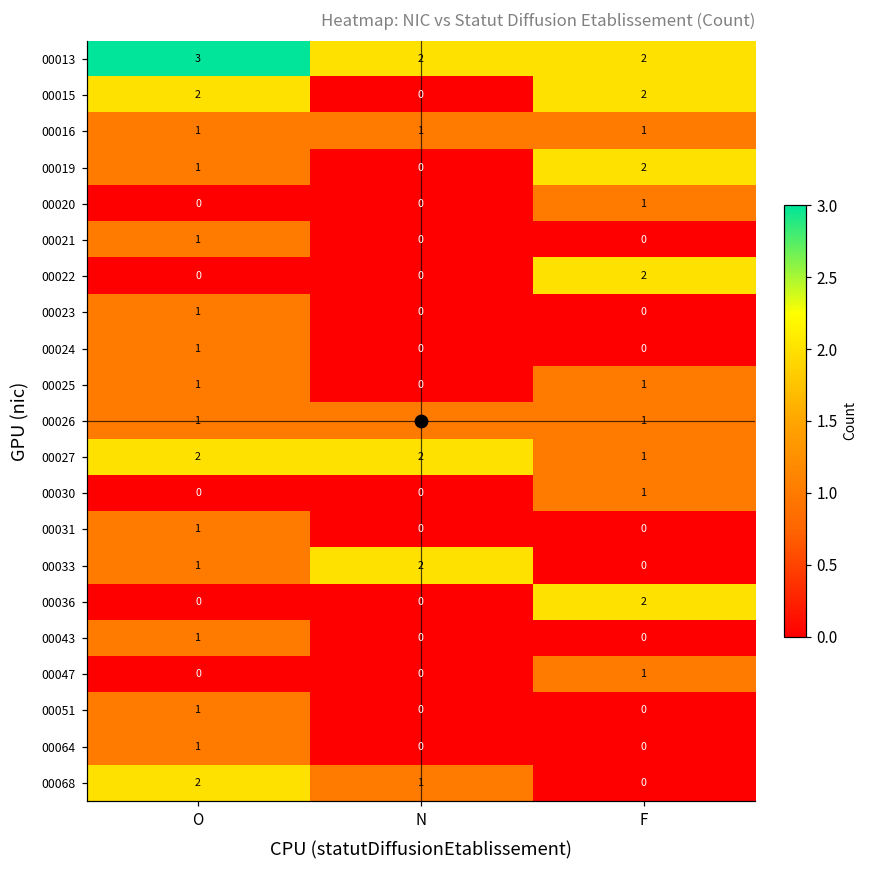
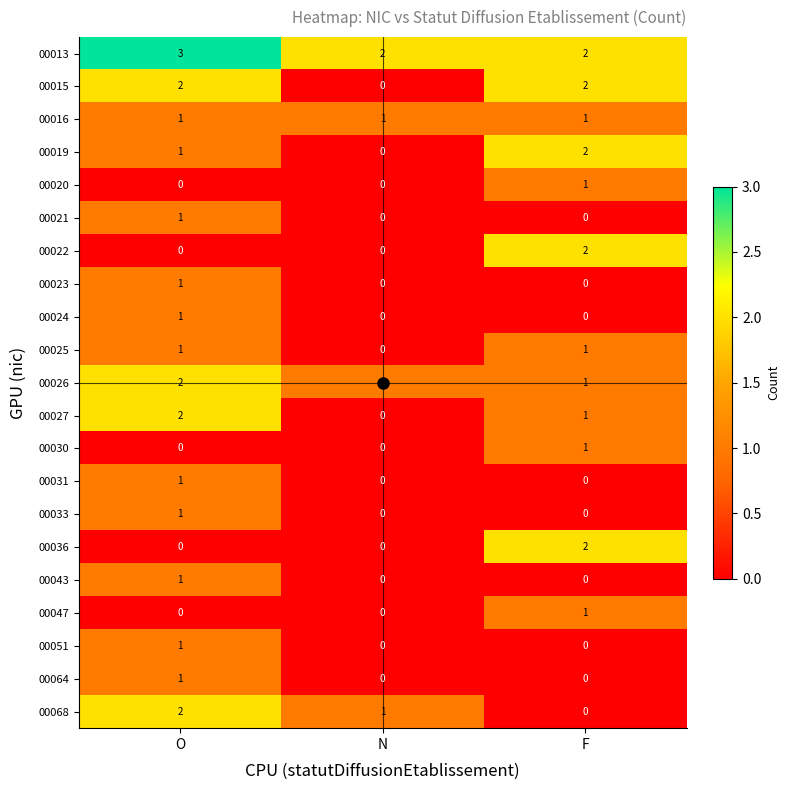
  {
    "00013": {
      "O": 3,
      "N": 2,
      "F": 2
    },
    "00015": {
      "O": 2,
      "N": 0,
      "F": 2
    },
    "00016": {
      "O": 1,
      "N": 1,
      "F": 1
    },
    "00019": {
      "O": 1,
      "N": 0,
      "F": 2
    },
    "00020": {
      "O": 0,
      "N": 0,
      "F": 1
    },
    "00021": {
      "O": 1,
      "N": 0,
      "F": 0
    },
    "00022": {
      "O": 0,
      "N": 0,
      "F": 2
    },
    "00023": {
      "O": 1,
      "N": 0,
      "F": 0
    },
    "00024": {
      "O": 1,
      "N": 0,
      "F": 0
    },
    "00025": {
      "O": 1,
      "N": 0,
      "F": 1
    },
    "00026": {
-     "O": 1,
+     "O": 2,
      "F": 1
    },
    "00027": {
      "O": 2,
-     "N": 2,
+     "N": 0,
      "F": 1
    },
    "00030": {
      "O": 0,
      "N": 0,
      "F": 1
    },
    "00031": {
      "O": 1,
      "N": 0,
      "F": 0
    },
    "00033": {
      "O": 1,
-     "N": 2,
+     "N": 0,
      "F": 0
    },
    "00036": {
      "O": 0,
      "N": 0,
      "F": 2
    },
    "00043": {
      "O": 1,
      "N": 0,
      "F": 0
    },
    "00047": {
      "O": 0,
      "N": 0,
      "F": 1
    },
    "00051": {
      "O": 1,
      "N": 0,
      "F": 0
    },
    "00064": {
      "O": 1,
      "N": 0,
      "F": 0
    },
    "00068": {
      "O": 2,
      "N": 1,
      "F": 0
    }
  }
